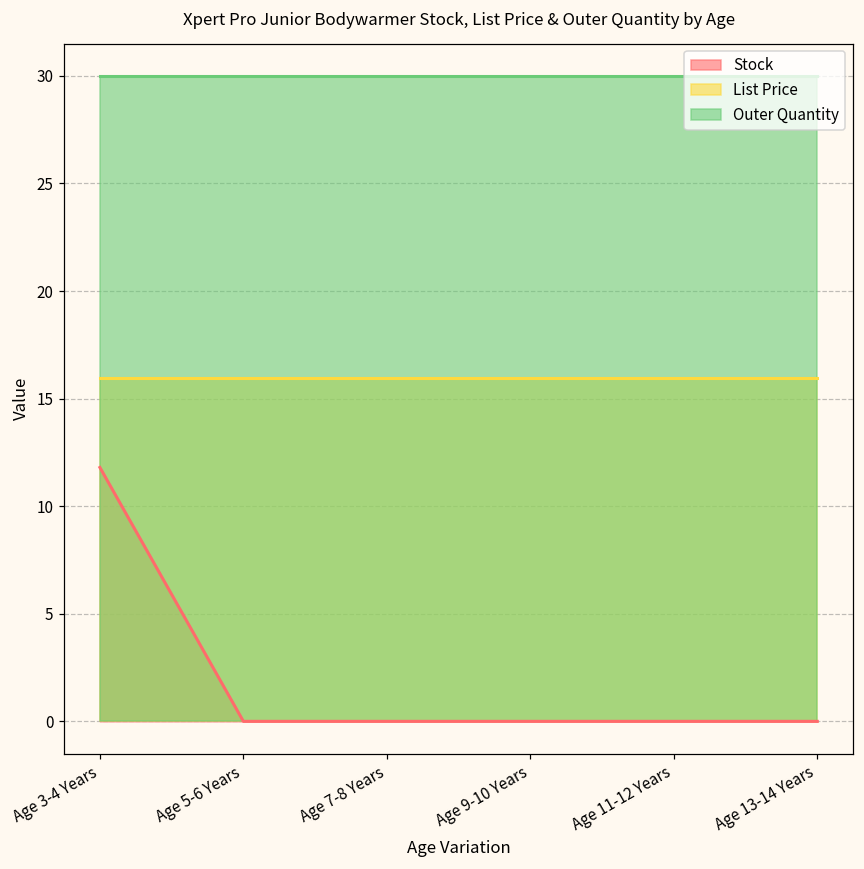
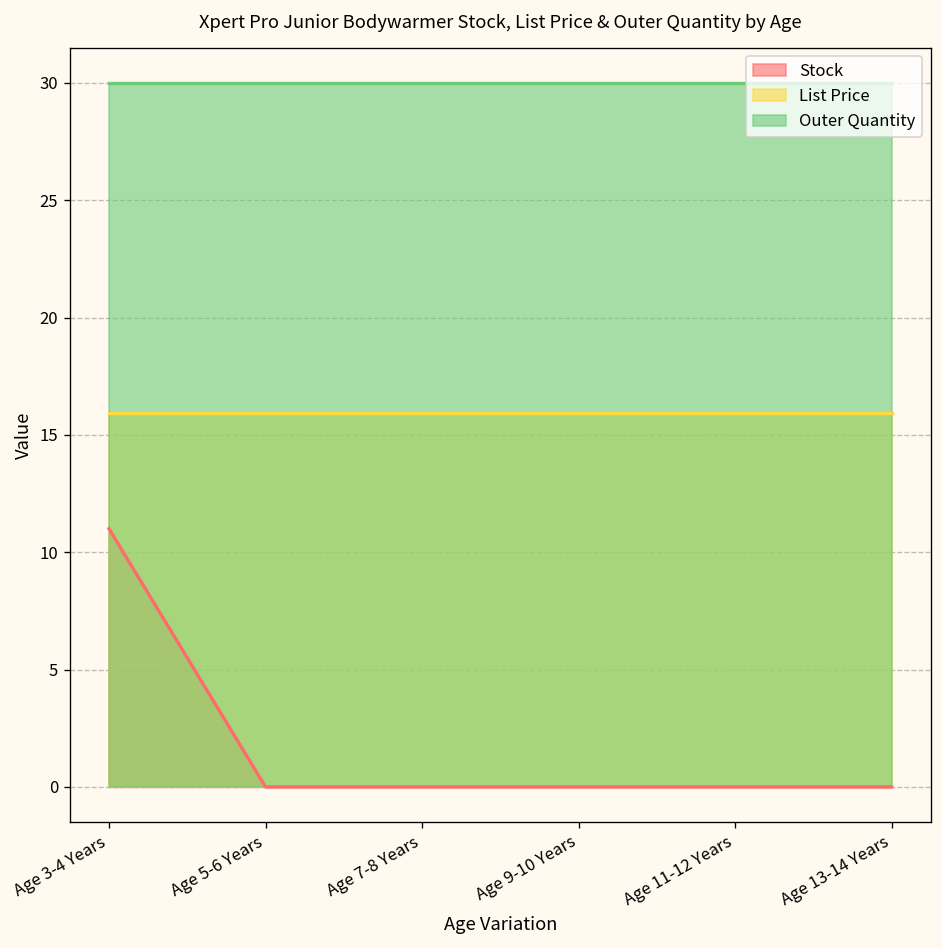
  {
    "Stock": {
-     "Age 3-4 Years": 11.8,
+     "Age 3-4 Years": 11.0,
      "Age 5-6 Years": 0.0,
      "Age 7-8 Years": 0.0,
      "Age 9-10 Years": 0.0,
      "Age 11-12 Years": 0.0,
      "Age 13-14 Years": 0.0
    },
    "List Price": {
      "Age 3-4 Years": 16.0,
      "Age 5-6 Years": 16.0,
      "Age 7-8 Years": 16.0,
      "Age 9-10 Years": 16.0,
      "Age 11-12 Years": 16.0,
      "Age 13-14 Years": 16.0
    },
    "Outer Quantity": {
      "Age 3-4 Years": 30.0,
      "Age 5-6 Years": 30.0,
      "Age 7-8 Years": 30.0,
      "Age 9-10 Years": 30.0,
      "Age 11-12 Years": 30.0
    }
  }
